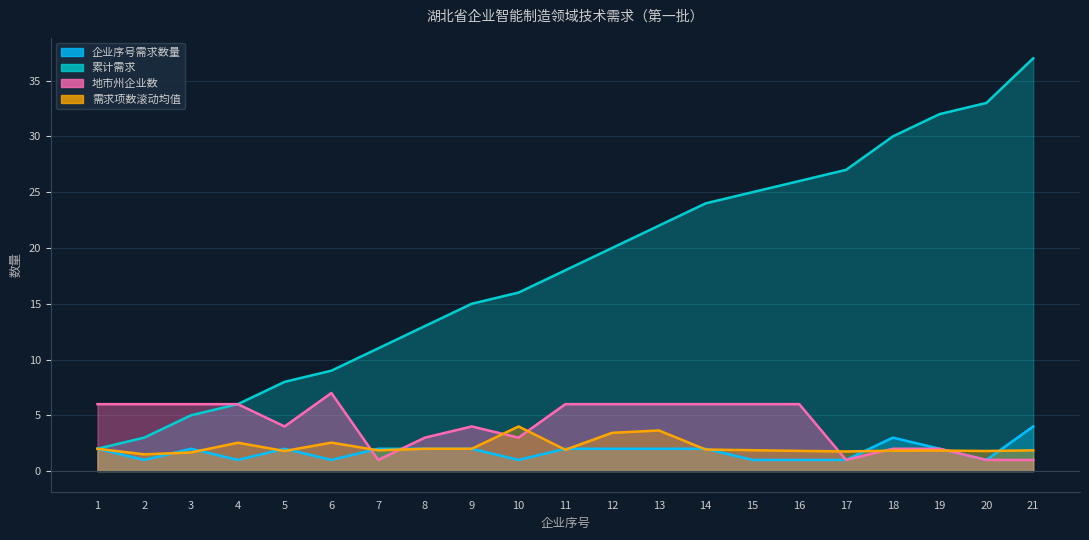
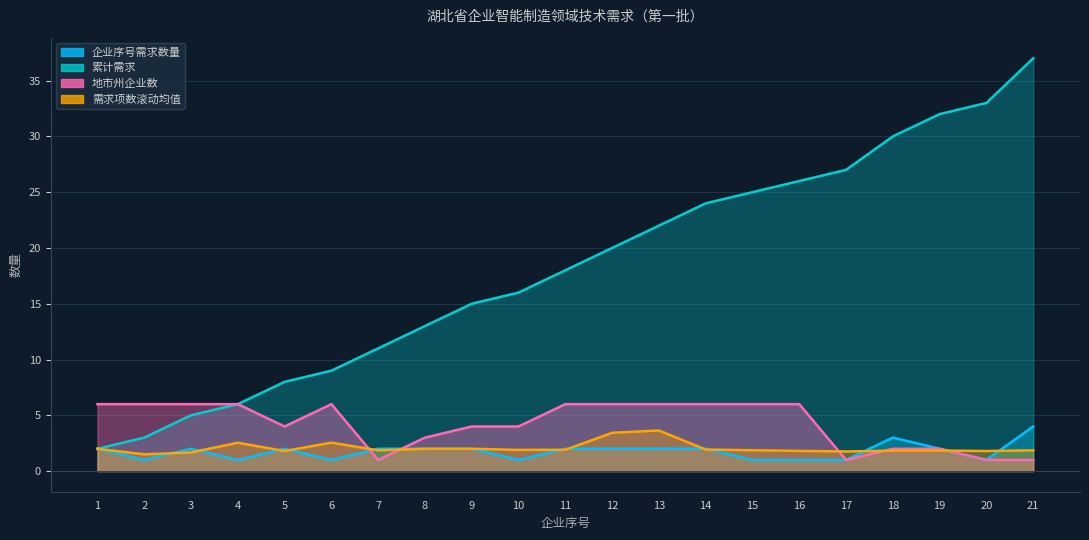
  {
    "地市州企业数": {
      "1": 6,
      "2": 6,
      "3": 6,
      "5": 4,
-     "6": 7,
+     "6": 6,
      "7": 1,
      "8": 3,
      "9": 4,
-     "10": 3,
+     "10": 4,
      "11": 6,
      "12": 6,
      "13": 6,
      "14": 6,
      "15": 6,
      "16": 6,
      "21": 1
    },
    "需求项数滚动均值": {
      "2": 1.5,
      "3": 1.7,
      "4": 2.5,
      "6": 2.6,
-     "10": 4.0,
+     "10": 1.9,
      "12": 3.4,
      "13": 3.6,
      "15": 1.9,
      "16": 1.8,
      "17": 1.8,
      "20": 1.8,
      "21": 1.9
    }
  }
